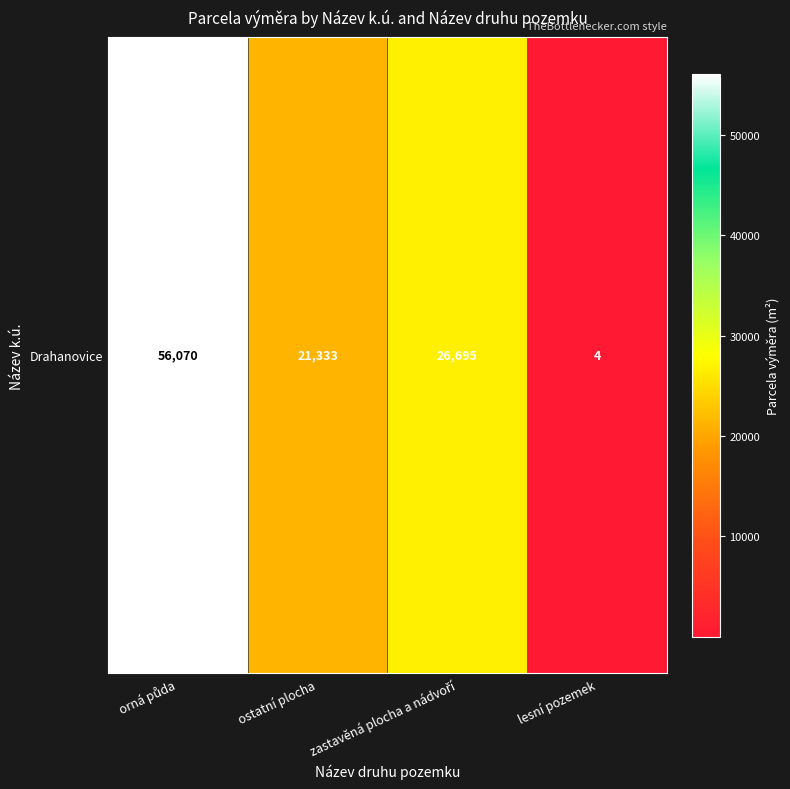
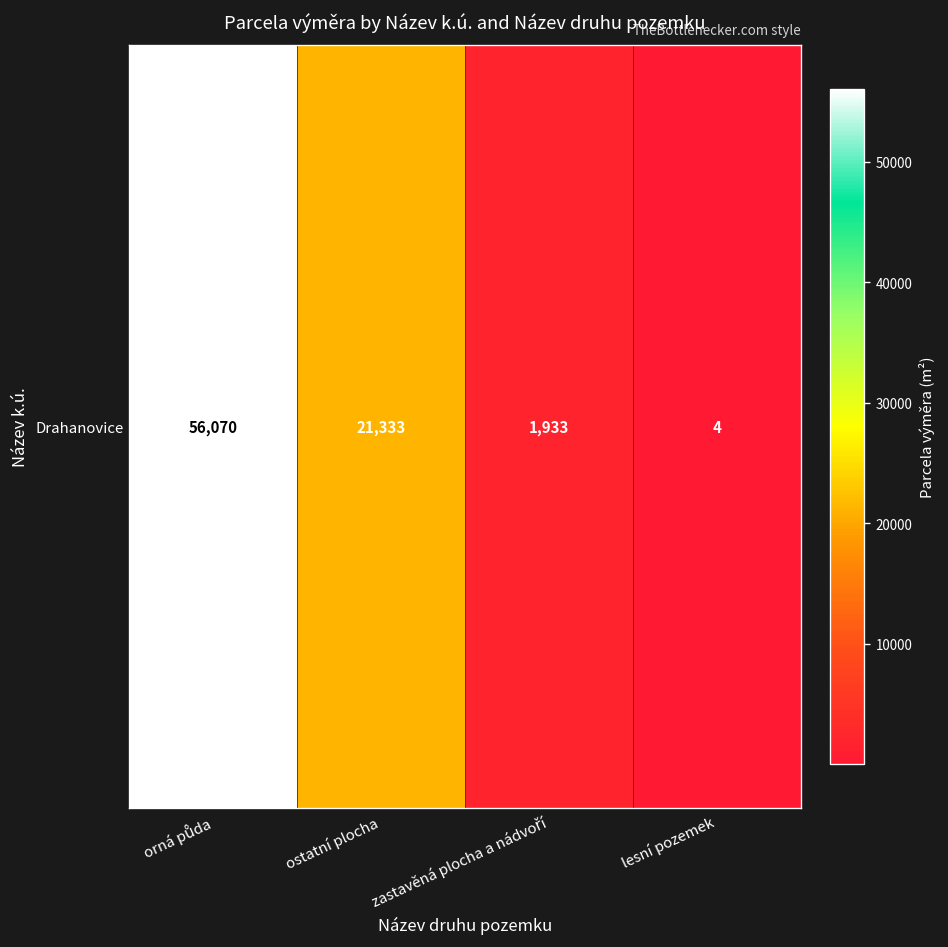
  {
    "Drahanovice": {
      "orná půda": "56,070",
      "ostatní plocha": "21,333",
-     "zastavěná plocha a nádvoří": "26,695",
+     "zastavěná plocha a nádvoří": "1,933",
      "lesní pozemek": "4"
    }
  }
